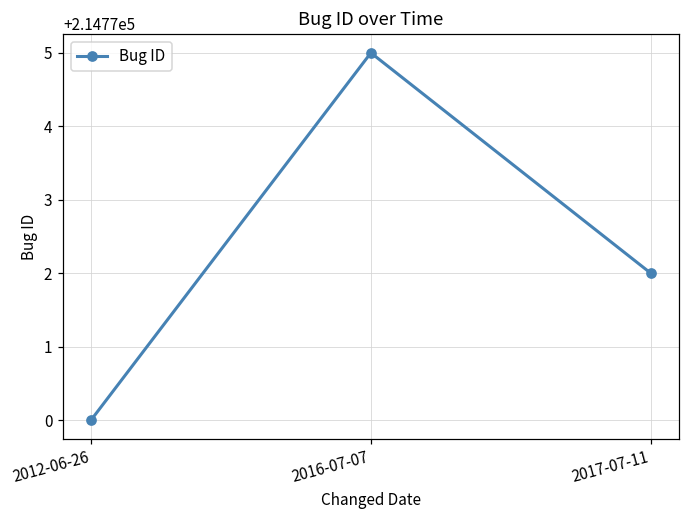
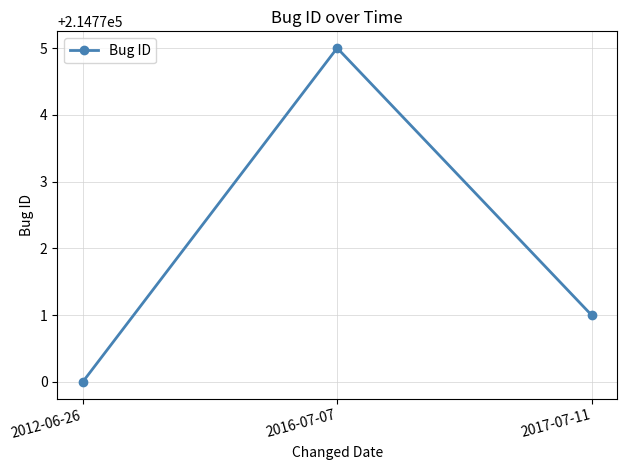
  {
    "2012-06-26": 214770,
    "2016-07-07": 214775,
-   "2017-07-11": 214772
+   "2017-07-11": 214771
  }
